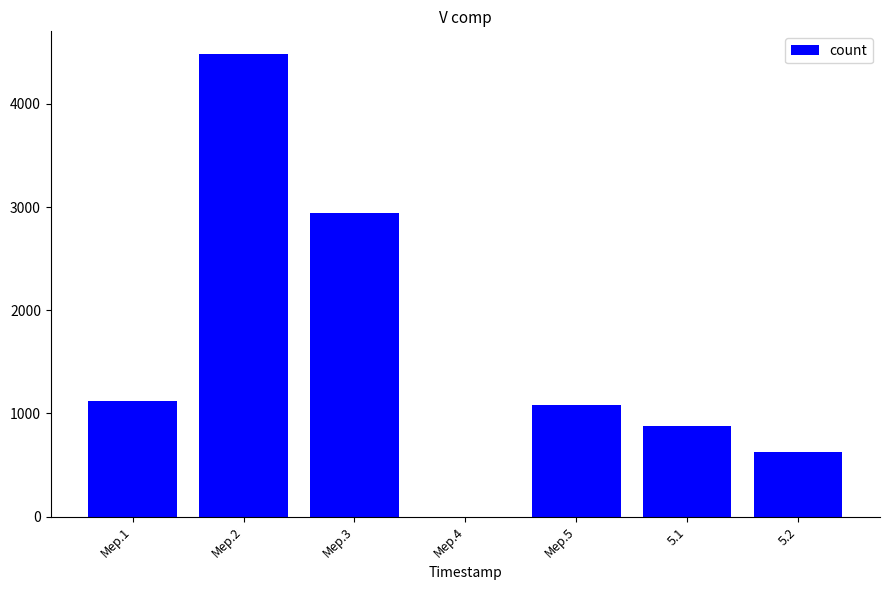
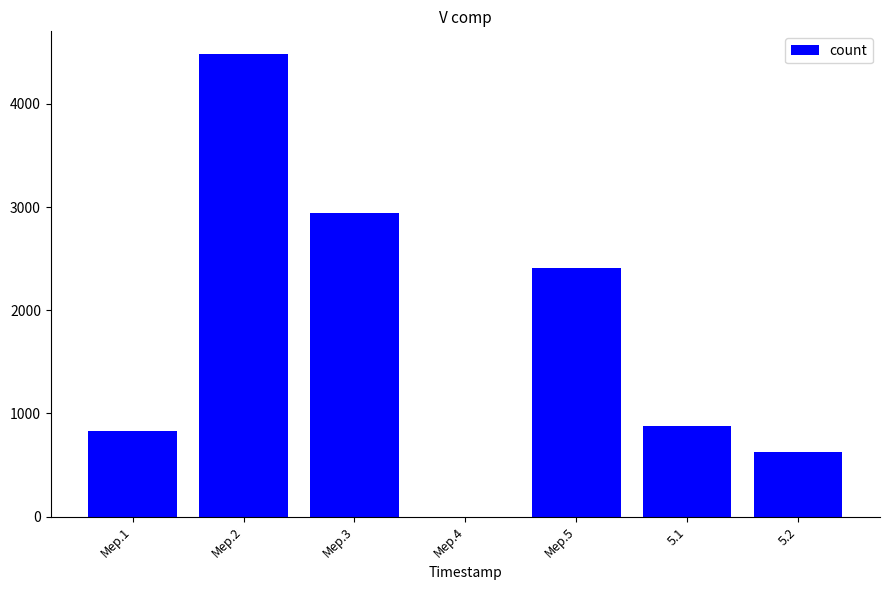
  {
-   "Мер.1": 1120,
+   "Мер.1": 830,
    "Мер.2": 4480,
    "Мер.3": 2950,
    "Мер.4": 0,
-   "Мер.5": 1080,
+   "Мер.5": 2410,
    "5.1": 880,
    "5.2": 630
  }
